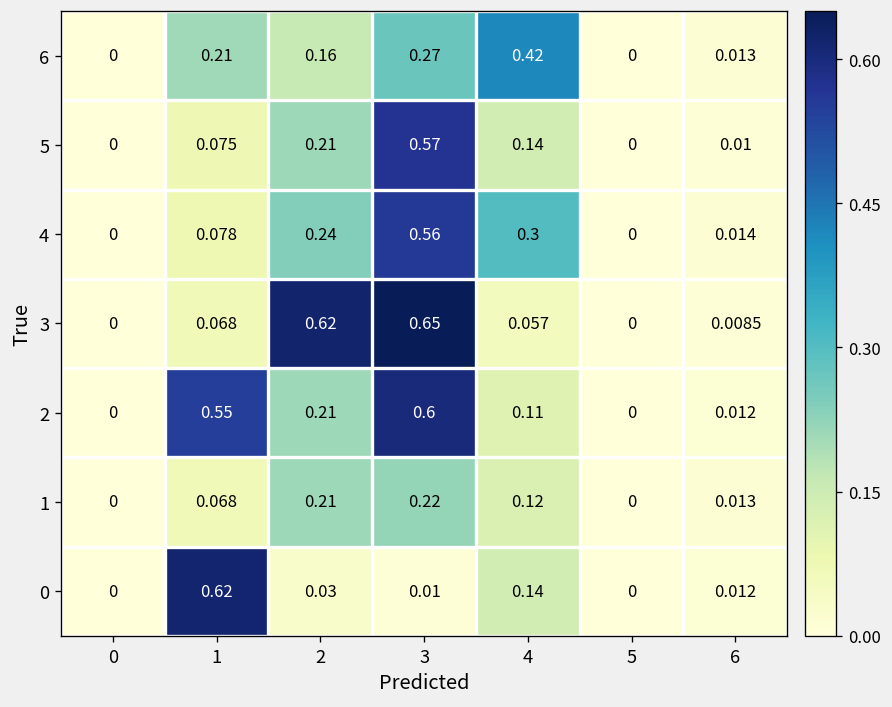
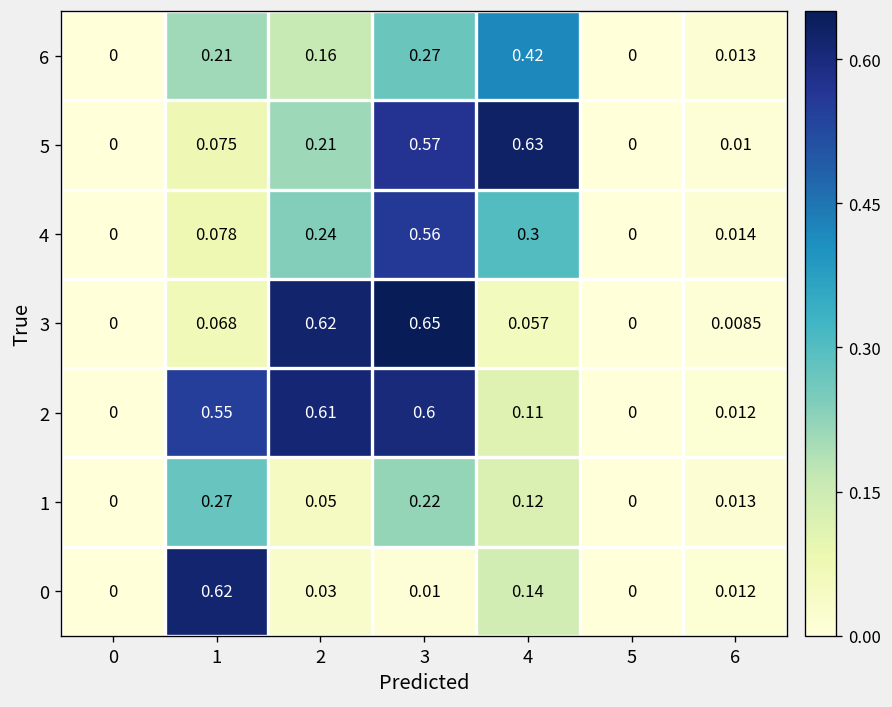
  {
    "6": {
      "0": 0,
      "1": 0.21,
      "2": 0.16,
      "3": 0.27,
      "4": 0.42,
      "5": 0,
      "6": 0.013
    },
    "5": {
      "0": 0,
      "1": 0.075,
      "2": 0.21,
      "3": 0.57,
-     "4": 0.14,
+     "4": 0.63,
      "5": 0,
      "6": 0.01
    },
    "4": {
      "0": 0,
      "1": 0.078,
      "2": 0.24,
      "3": 0.56,
      "4": 0.3,
      "5": 0,
      "6": 0.014
    },
    "3": {
      "0": 0,
      "1": 0.068,
      "2": 0.62,
      "3": 0.65,
      "4": 0.057,
      "5": 0,
      "6": 0.0085
    },
    "2": {
      "0": 0,
      "1": 0.55,
-     "2": 0.21,
+     "2": 0.61,
      "3": 0.6,
      "4": 0.11,
      "5": 0,
      "6": 0.012
    },
    "1": {
      "0": 0,
-     "1": 0.068,
-     "2": 0.21,
+     "1": 0.27,
+     "2": 0.05,
      "3": 0.22,
      "4": 0.12,
      "5": 0,
      "6": 0.013
    },
    "0": {
      "0": 0,
      "1": 0.62,
      "2": 0.03,
      "3": 0.01,
      "4": 0.14,
      "5": 0,
      "6": 0.012
    }
  }
